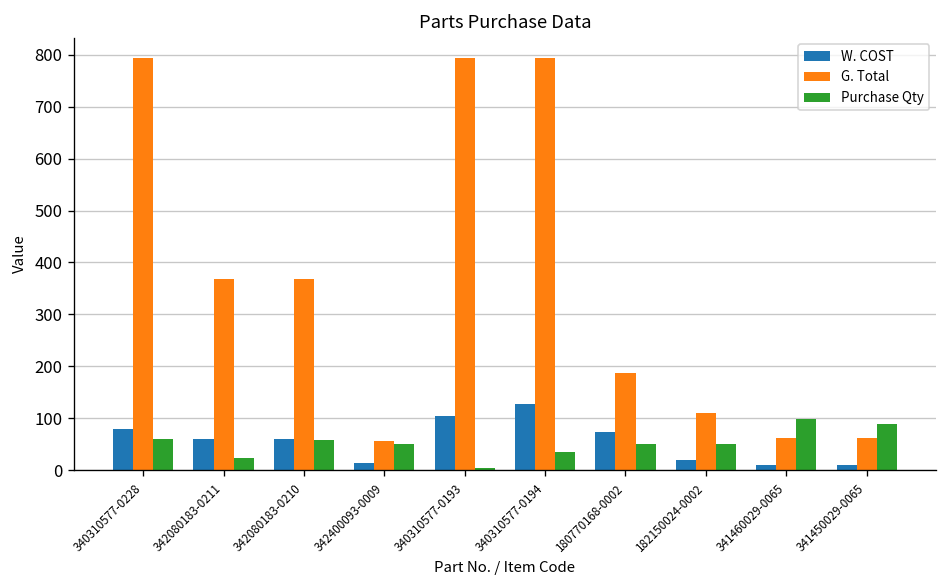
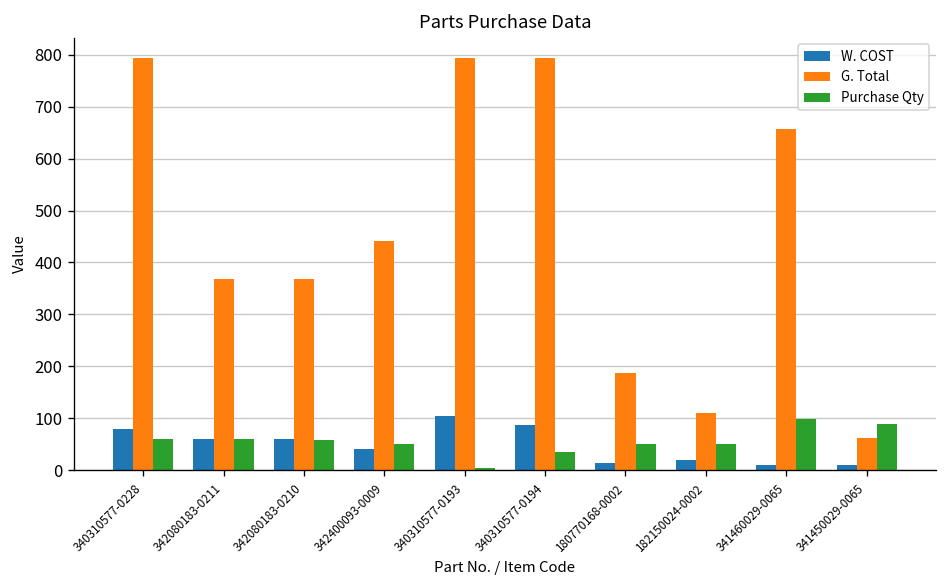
  {
    "W. COST": {
      "340310577-0228": 80,
      "342080183-0211": 60,
      "342080183-0210": 60,
-     "342400093-0009": 10,
+     "342400093-0009": 40,
      "340310577-0193": 100,
-     "340310577-0194": 130,
-     "180770168-0002": 70,
+     "340310577-0194": 90,
+     "180770168-0002": 10,
      "182150024-0002": 20,
      "341460029-0065": 10,
      "341450029-0065": 10
    },
    "G. Total": {
      "340310577-0228": 790,
      "342080183-0211": 370,
      "342080183-0210": 370,
-     "342400093-0009": 60,
+     "342400093-0009": 440,
      "340310577-0193": 790,
      "340310577-0194": 790,
      "180770168-0002": 190,
      "182150024-0002": 110,
-     "341460029-0065": 60,
+     "341460029-0065": 660,
      "341450029-0065": 60
    },
    "Purchase Qty": {
      "340310577-0228": 60,
-     "342080183-0211": 20,
+     "342080183-0211": 60,
      "342080183-0210": 60,
      "342400093-0009": 50,
      "340310577-0194": 40,
      "180770168-0002": 50,
      "182150024-0002": 50,
      "341460029-0065": 100,
      "341450029-0065": 90
    }
  }
